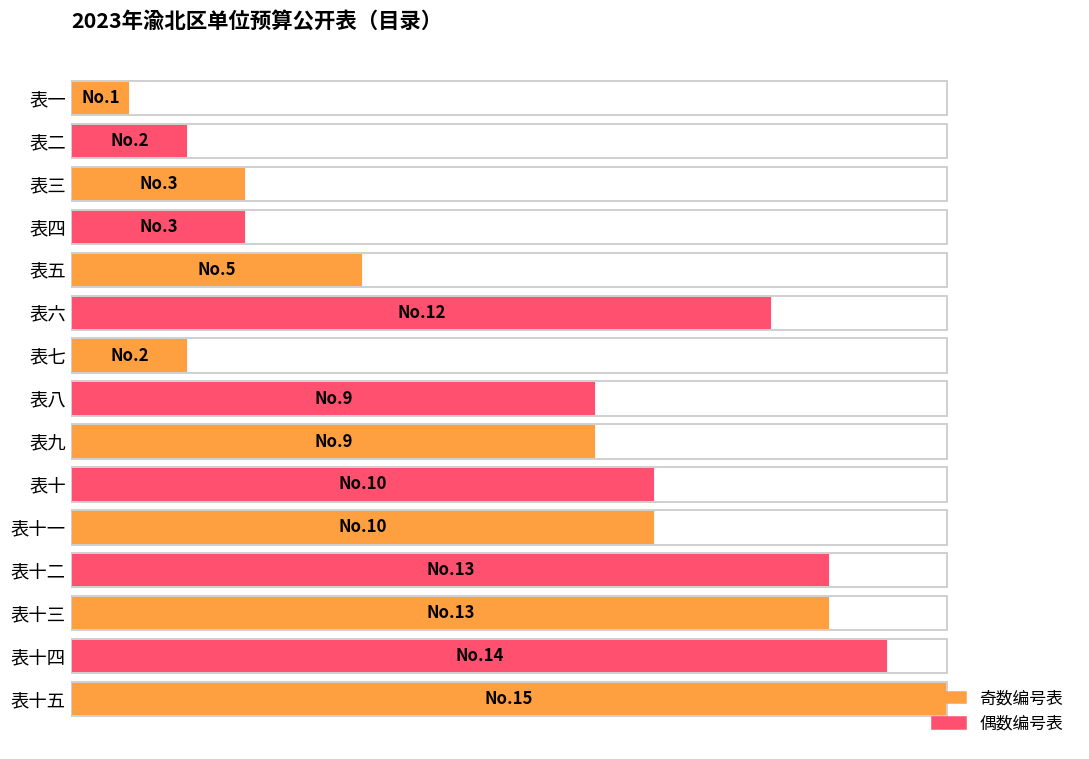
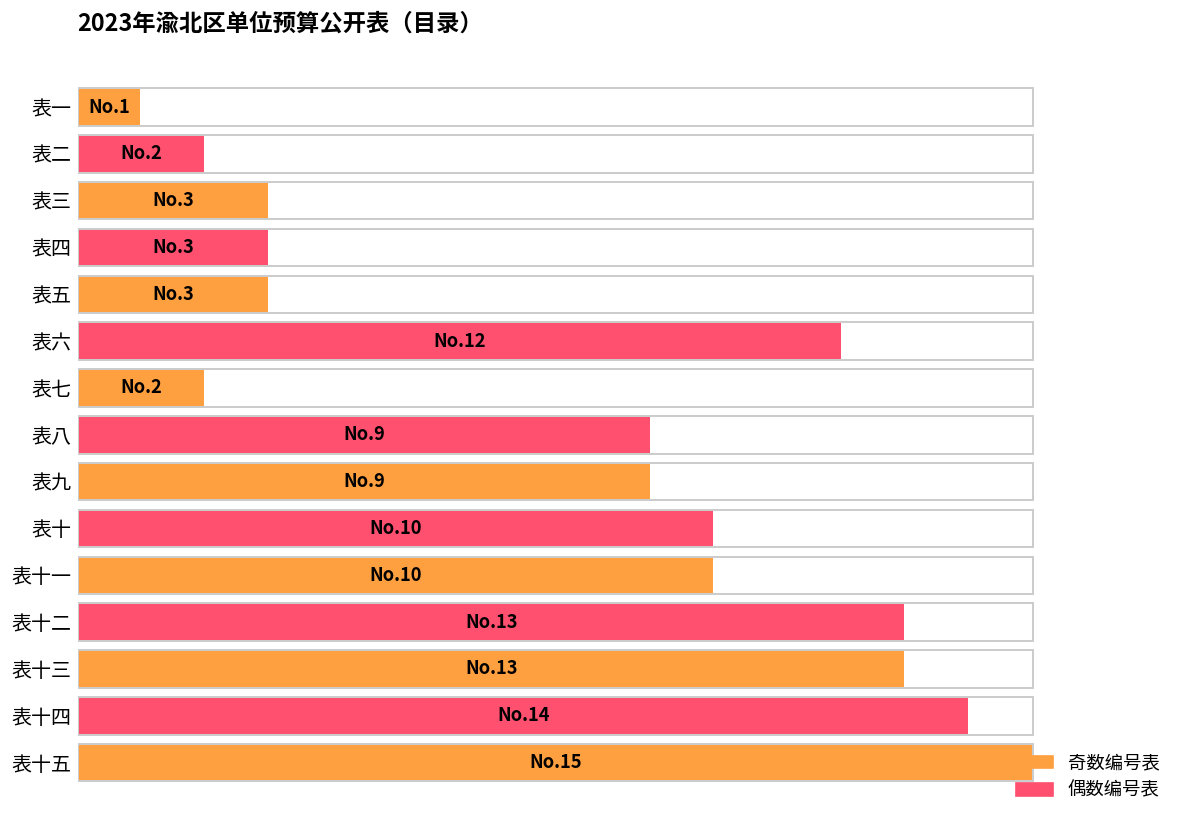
  {
-   "表五": 5
+   "表五": 3
  }
